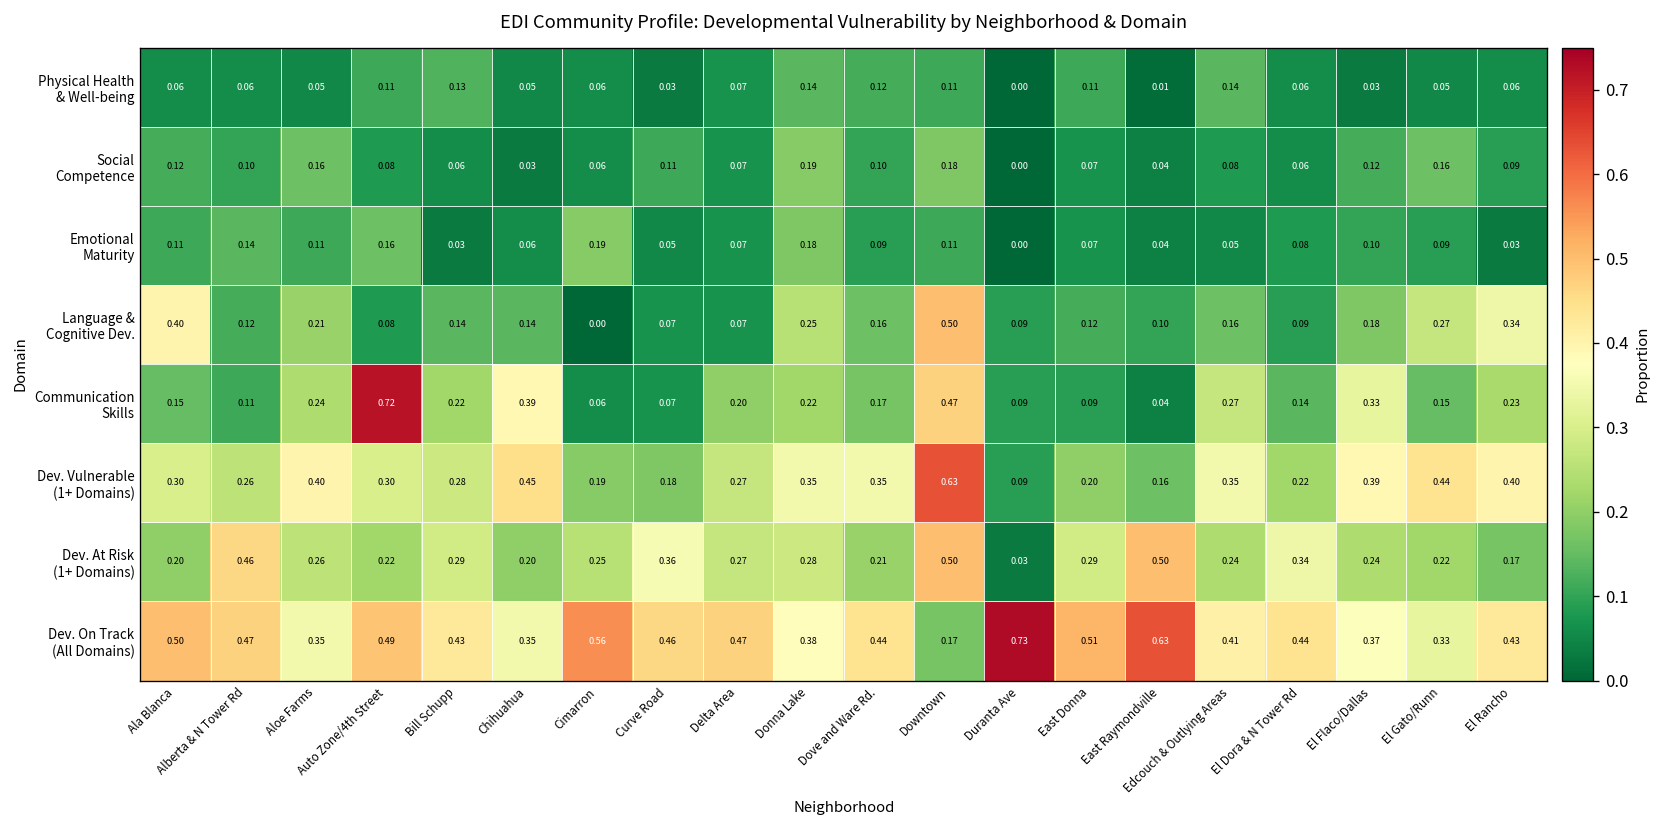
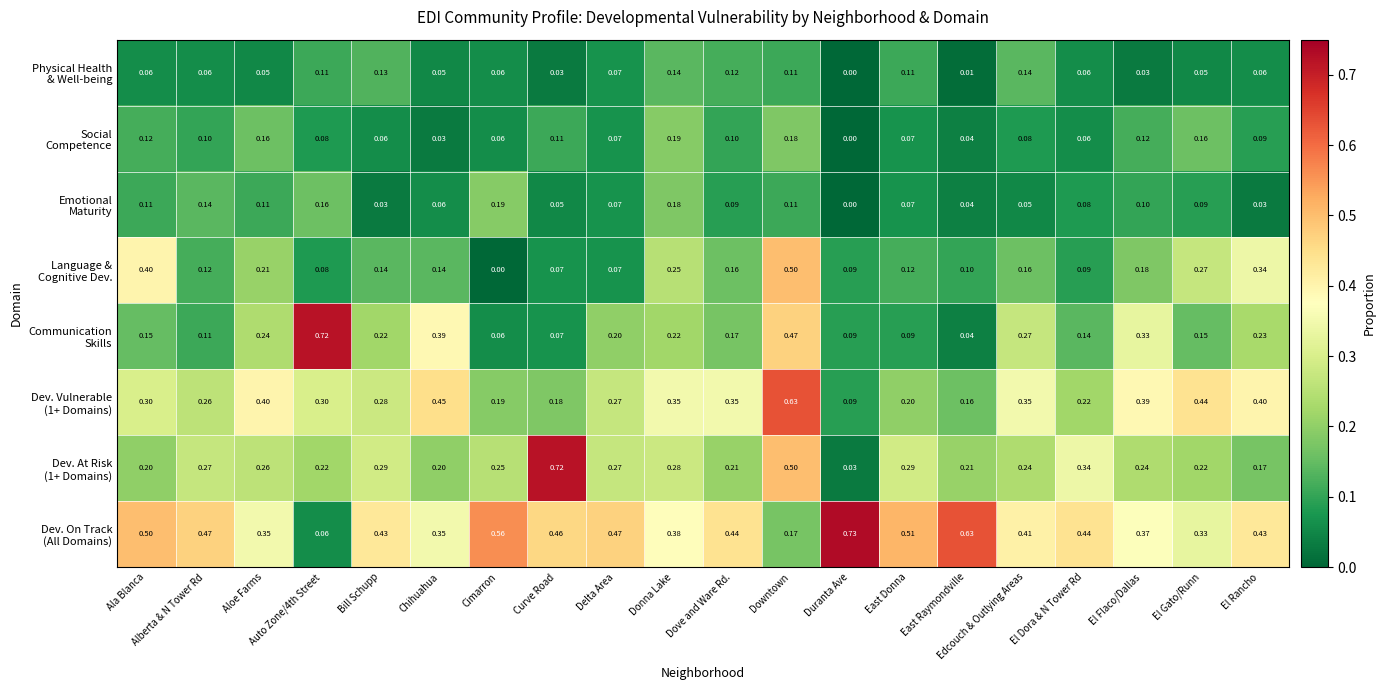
  {
    "Physical Health & Well-being": {
      "Ala Blanca": 0.06,
      "Alberta & N Tower Rd": 0.06,
      "Aloe Farms": 0.05,
      "Auto Zone/4th Street": 0.11,
      "Bill Schupp": 0.13,
      "Chihuahua": 0.05,
      "Cimarron": 0.06,
      "Curve Road": 0.03,
      "Delta Area": 0.07,
      "Donna Lake": 0.14,
      "Dove and Ware Rd.": 0.12,
      "Downtown": 0.11,
      "Duranta Ave": 0.00,
      "East Donna": 0.11,
      "East Raymondville": 0.01,
      "Edcouch & Outlying Areas": 0.14,
      "El Dora & N Tower Rd": 0.06,
      "El Flaco/Dallas": 0.03,
      "El Gato/Runn": 0.05,
      "El Rancho": 0.06
    },
    "Social Competence": {
      "Ala Blanca": 0.12,
      "Alberta & N Tower Rd": 0.10,
      "Aloe Farms": 0.16,
      "Auto Zone/4th Street": 0.08,
      "Bill Schupp": 0.06,
      "Chihuahua": 0.03,
      "Cimarron": 0.06,
      "Curve Road": 0.11,
      "Delta Area": 0.07,
      "Donna Lake": 0.19,
      "Dove and Ware Rd.": 0.10,
      "Downtown": 0.18,
      "Duranta Ave": 0.00,
      "East Donna": 0.07,
      "East Raymondville": 0.04,
      "Edcouch & Outlying Areas": 0.08,
      "El Dora & N Tower Rd": 0.06,
      "El Flaco/Dallas": 0.12,
      "El Gato/Runn": 0.16,
      "El Rancho": 0.09
    },
    "Emotional Maturity": {
      "Ala Blanca": 0.11,
      "Alberta & N Tower Rd": 0.14,
      "Aloe Farms": 0.11,
      "Auto Zone/4th Street": 0.16,
      "Bill Schupp": 0.03,
      "Chihuahua": 0.06,
      "Cimarron": 0.19,
      "Curve Road": 0.05,
      "Delta Area": 0.07,
      "Donna Lake": 0.18,
      "Dove and Ware Rd.": 0.09,
      "Downtown": 0.11,
      "Duranta Ave": 0.00,
      "East Donna": 0.07,
      "East Raymondville": 0.04,
      "Edcouch & Outlying Areas": 0.05,
      "El Dora & N Tower Rd": 0.08,
      "El Flaco/Dallas": 0.10,
      "El Gato/Runn": 0.09,
      "El Rancho": 0.03
    },
    "Language & Cognitive Dev.": {
      "Ala Blanca": 0.40,
      "Alberta & N Tower Rd": 0.12,
      "Aloe Farms": 0.21,
      "Auto Zone/4th Street": 0.08,
      "Bill Schupp": 0.14,
      "Chihuahua": 0.14,
      "Cimarron": 0.00,
      "Curve Road": 0.07,
      "Delta Area": 0.07,
      "Donna Lake": 0.25,
      "Dove and Ware Rd.": 0.16,
      "Downtown": 0.50,
      "Duranta Ave": 0.09,
      "East Donna": 0.12,
      "East Raymondville": 0.10,
      "Edcouch & Outlying Areas": 0.16,
      "El Dora & N Tower Rd": 0.09,
      "El Flaco/Dallas": 0.18,
      "El Gato/Runn": 0.27,
      "El Rancho": 0.34
    },
    "Communication Skills": {
      "Ala Blanca": 0.15,
      "Alberta & N Tower Rd": 0.11,
      "Aloe Farms": 0.24,
      "Auto Zone/4th Street": 0.72,
      "Bill Schupp": 0.22,
      "Chihuahua": 0.39,
      "Cimarron": 0.06,
      "Curve Road": 0.07,
      "Delta Area": 0.20,
      "Donna Lake": 0.22,
      "Dove and Ware Rd.": 0.17,
      "Downtown": 0.47,
      "Duranta Ave": 0.09,
      "East Donna": 0.09,
      "East Raymondville": 0.04,
      "Edcouch & Outlying Areas": 0.27,
      "El Dora & N Tower Rd": 0.14,
      "El Flaco/Dallas": 0.33,
      "El Gato/Runn": 0.15,
      "El Rancho": 0.23
    },
    "Dev. Vulnerable (1+ Domains)": {
      "Ala Blanca": 0.30,
      "Alberta & N Tower Rd": 0.26,
      "Aloe Farms": 0.40,
      "Auto Zone/4th Street": 0.30,
      "Bill Schupp": 0.28,
      "Chihuahua": 0.45,
      "Cimarron": 0.19,
      "Curve Road": 0.18,
      "Delta Area": 0.27,
      "Donna Lake": 0.35,
      "Dove and Ware Rd.": 0.35,
      "Downtown": 0.63,
      "Duranta Ave": 0.09,
      "East Donna": 0.20,
      "East Raymondville": 0.16,
      "Edcouch & Outlying Areas": 0.35,
      "El Dora & N Tower Rd": 0.22,
      "El Flaco/Dallas": 0.39,
      "El Gato/Runn": 0.44,
      "El Rancho": 0.40
    },
    "Dev. At Risk (1+ Domains)": {
      "Ala Blanca": 0.20,
-     "Alberta & N Tower Rd": 0.46,
+     "Alberta & N Tower Rd": 0.27,
      "Aloe Farms": 0.26,
      "Auto Zone/4th Street": 0.22,
      "Bill Schupp": 0.29,
      "Chihuahua": 0.20,
      "Cimarron": 0.25,
-     "Curve Road": 0.36,
+     "Curve Road": 0.72,
      "Delta Area": 0.27,
      "Donna Lake": 0.28,
      "Dove and Ware Rd.": 0.21,
      "Downtown": 0.50,
      "Duranta Ave": 0.03,
      "East Donna": 0.29,
-     "East Raymondville": 0.50,
+     "East Raymondville": 0.21,
      "Edcouch & Outlying Areas": 0.24,
      "El Dora & N Tower Rd": 0.34,
      "El Flaco/Dallas": 0.24,
      "El Gato/Runn": 0.22,
      "El Rancho": 0.17
    },
    "Dev. On Track (All Domains)": {
      "Ala Blanca": 0.50,
      "Alberta & N Tower Rd": 0.47,
      "Aloe Farms": 0.35,
-     "Auto Zone/4th Street": 0.49,
+     "Auto Zone/4th Street": 0.06,
      "Bill Schupp": 0.43,
      "Chihuahua": 0.35,
      "Cimarron": 0.56,
      "Curve Road": 0.46,
      "Delta Area": 0.47,
      "Donna Lake": 0.38,
      "Dove and Ware Rd.": 0.44,
      "Downtown": 0.17,
      "Duranta Ave": 0.73,
      "East Donna": 0.51,
      "East Raymondville": 0.63,
      "Edcouch & Outlying Areas": 0.41,
      "El Dora & N Tower Rd": 0.44,
      "El Flaco/Dallas": 0.37,
      "El Gato/Runn": 0.33,
      "El Rancho": 0.43
    }
  }
